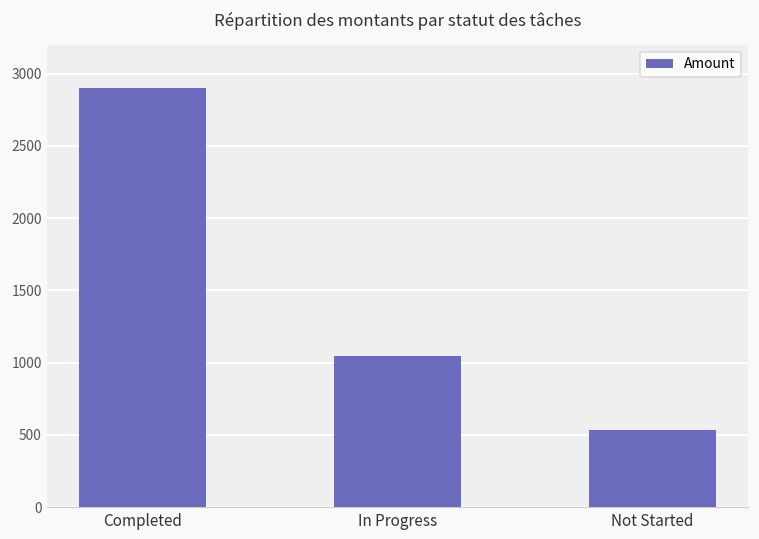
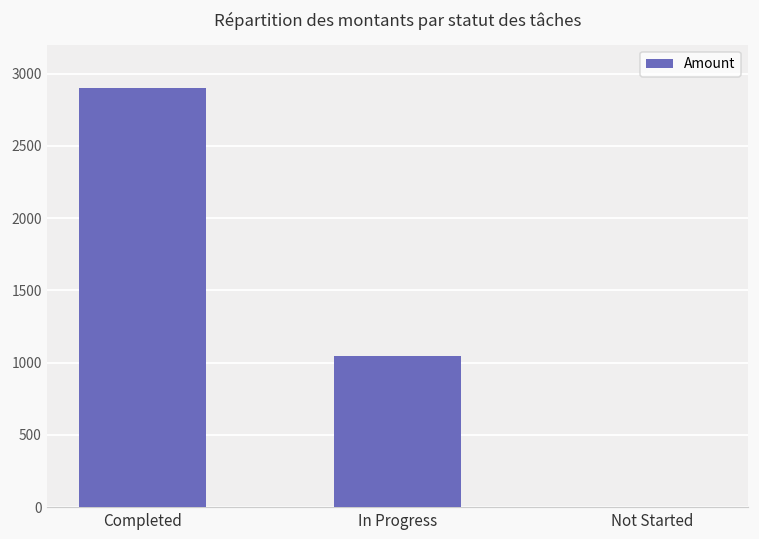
  {
    "Completed": 2900,
    "In Progress": 1050,
-   "Not Started": 530
+   "Not Started": 0
  }
